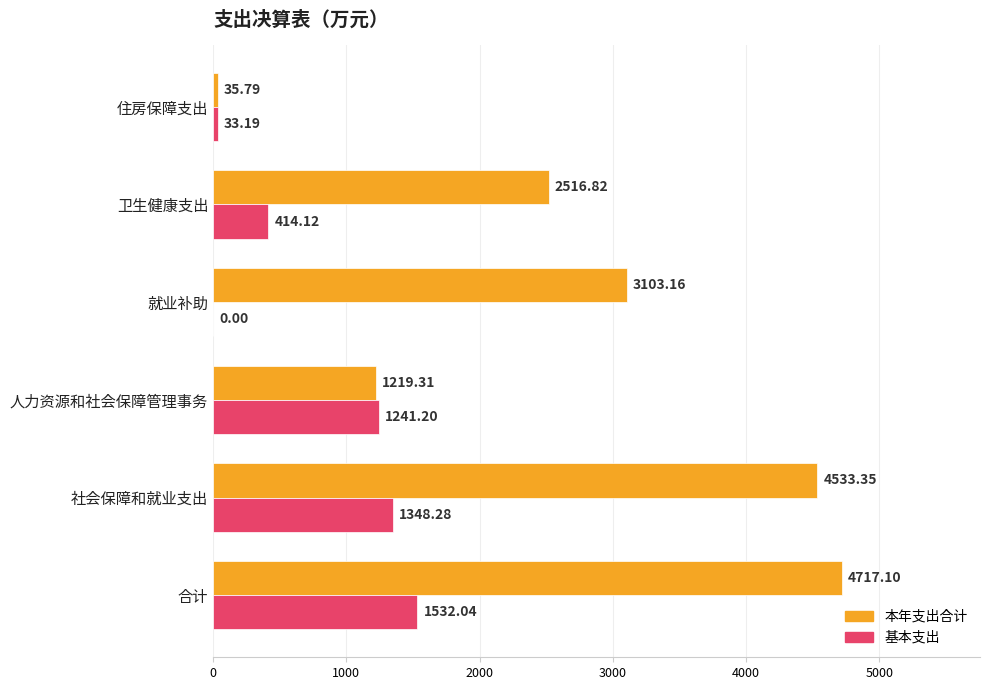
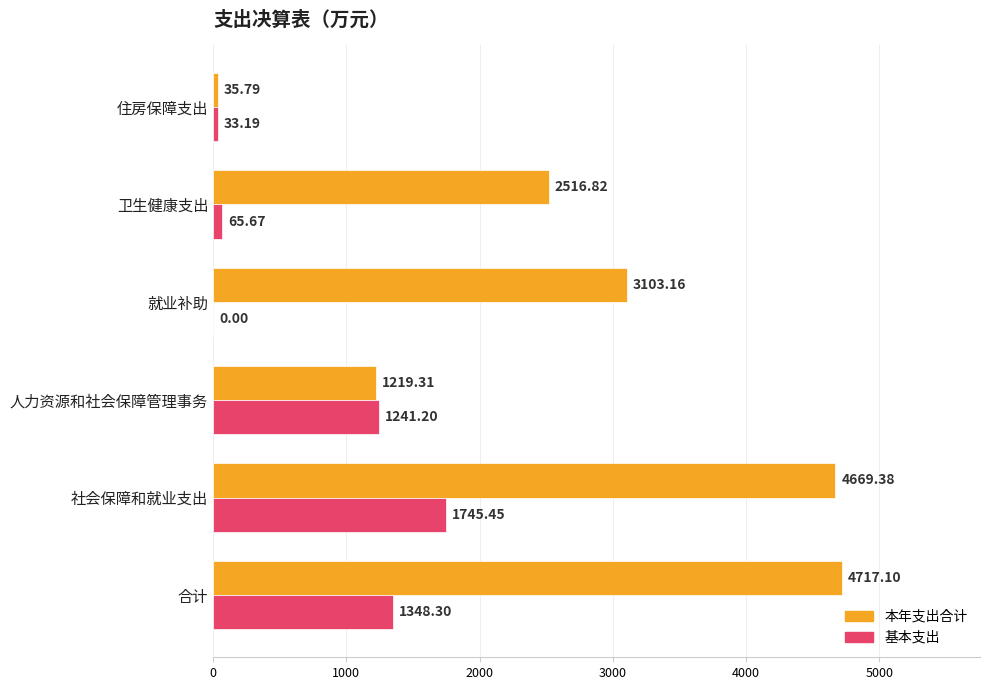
  {
    "本年支出合计": {
      "住房保障支出": 35.79,
      "卫生健康支出": 2516.82,
      "就业补助": 3103.16,
      "人力资源和社会保障管理事务": 1219.31,
-     "社会保障和就业支出": 4533.35,
+     "社会保障和就业支出": 4669.38,
      "合计": 4717.10
    },
    "基本支出": {
      "住房保障支出": 33.19,
-     "卫生健康支出": 414.12,
+     "卫生健康支出": 65.67,
      "就业补助": 0.00,
      "人力资源和社会保障管理事务": 1241.20,
-     "社会保障和就业支出": 1348.28,
-     "合计": 1532.04
+     "社会保障和就业支出": 1745.45,
+     "合计": 1348.30
    }
  }
